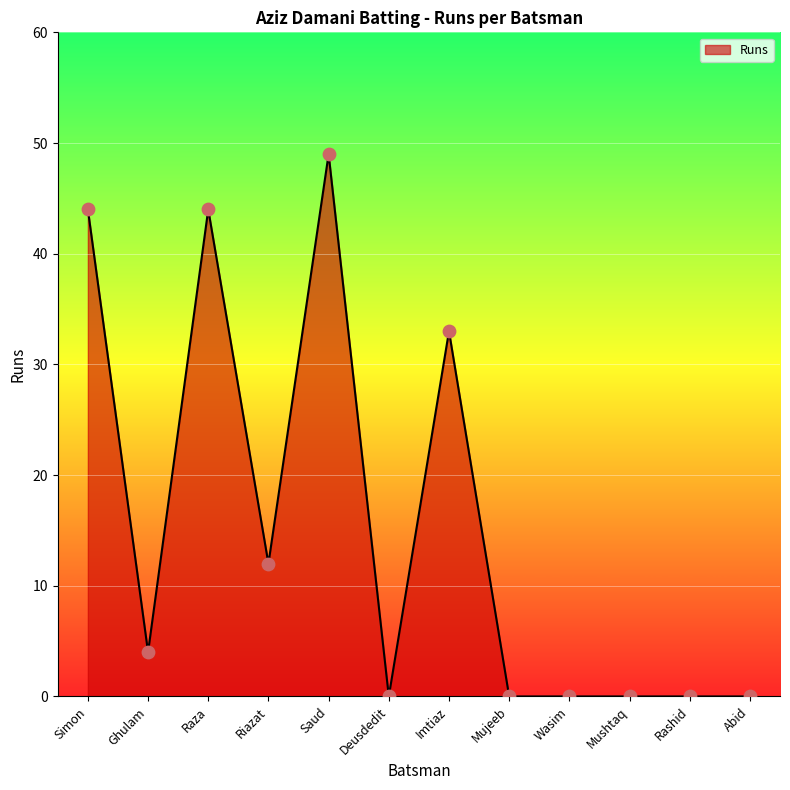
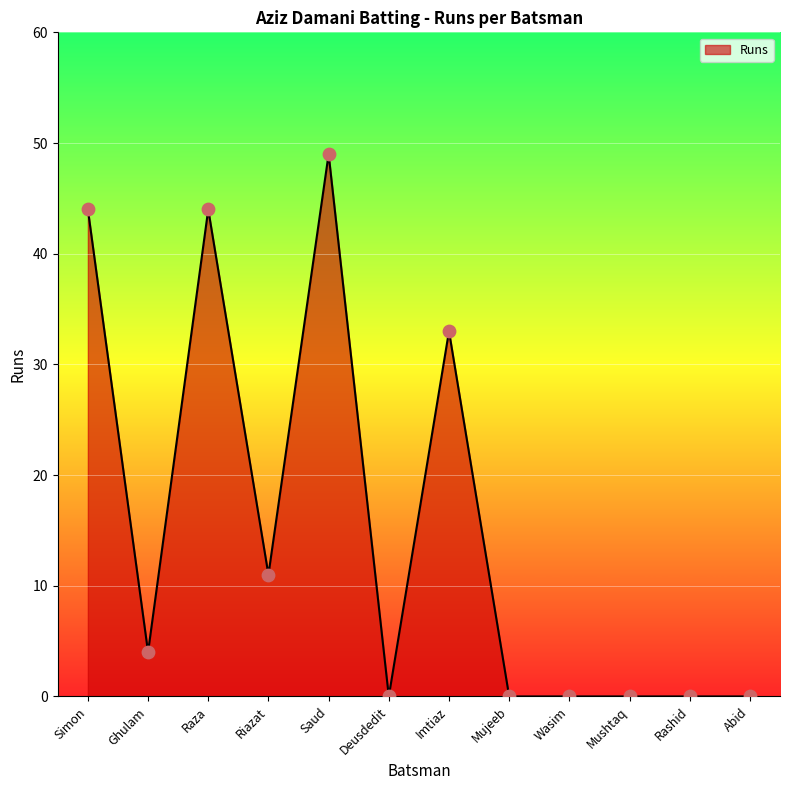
  {
    "Simon": 44,
    "Ghulam": 4,
    "Raza": 44,
-   "Riazat": 12,
+   "Riazat": 11,
    "Saud": 49,
    "Deusdedit": 0,
    "Imtiaz": 33,
    "Mujeeb": 0,
    "Wasim": 0,
    "Mushtaq": 0,
    "Rashid": 0,
    "Abid": 0
  }
